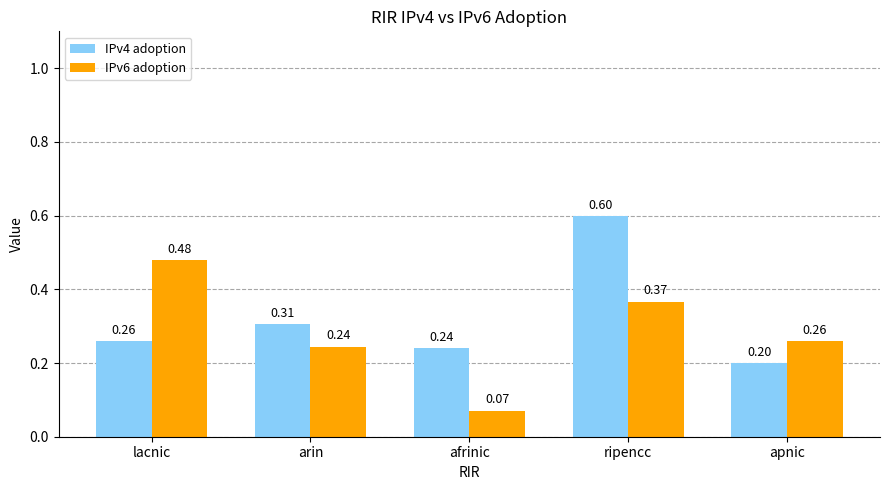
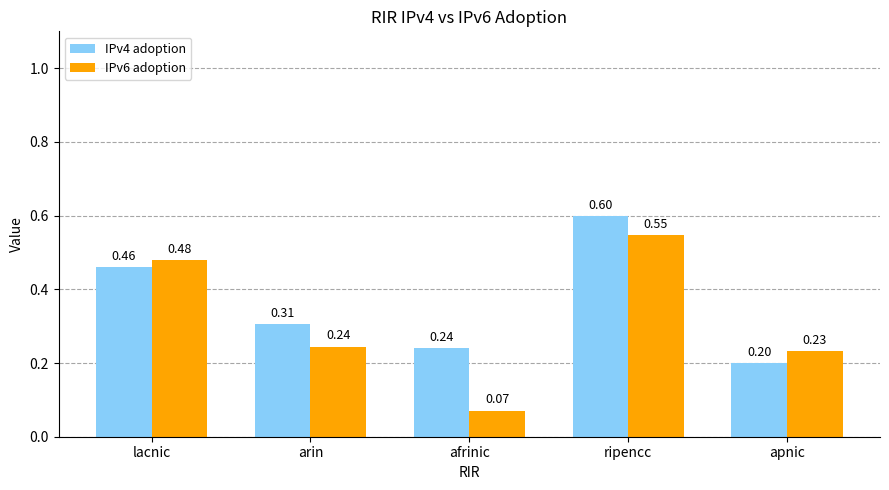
  {
    "IPv4 adoption": {
-     "lacnic": 0.26,
+     "lacnic": 0.46,
      "arin": 0.31,
      "afrinic": 0.24,
      "ripencc": 0.60,
      "apnic": 0.20
    },
    "IPv6 adoption": {
      "lacnic": 0.48,
      "arin": 0.24,
      "afrinic": 0.07,
-     "ripencc": 0.37,
-     "apnic": 0.26
+     "ripencc": 0.55,
+     "apnic": 0.23
    }
  }
